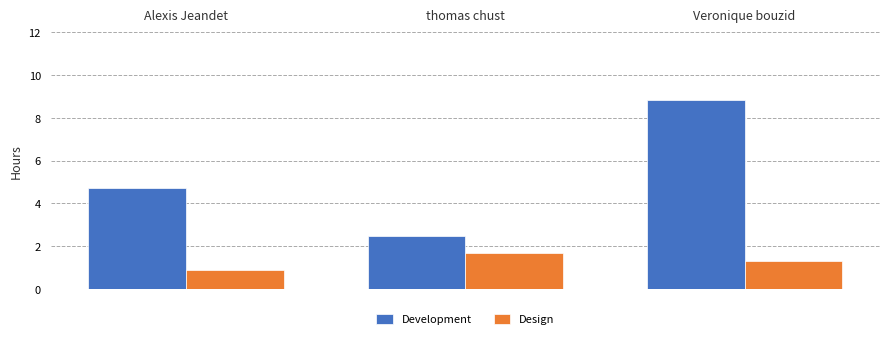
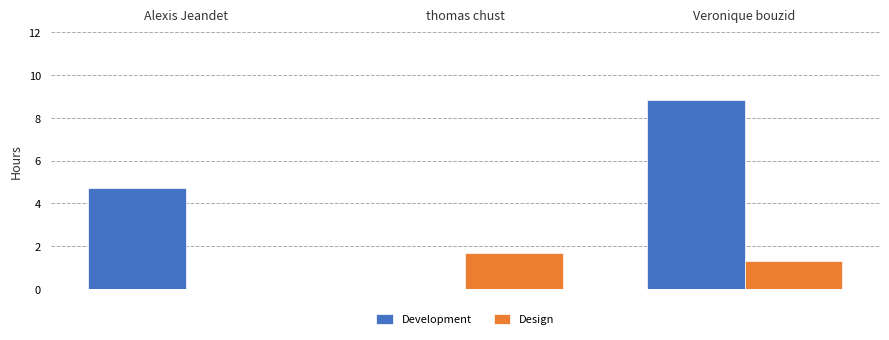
  {
    "Development": {
      "Alexis Jeandet": 4.7,
-     "thomas chust": 2.5,
+     "thomas chust": 0.0,
      "Veronique bouzid": 8.8
    },
    "Design": {
-     "Alexis Jeandet": 0.9,
+     "Alexis Jeandet": 0.0,
      "thomas chust": 1.7,
      "Veronique bouzid": 1.3
    }
  }
